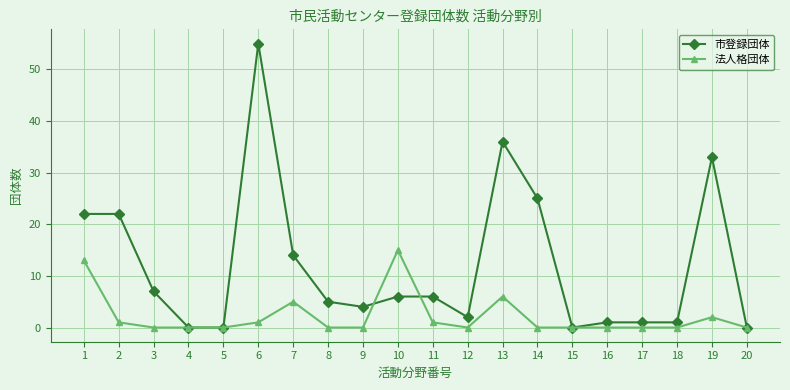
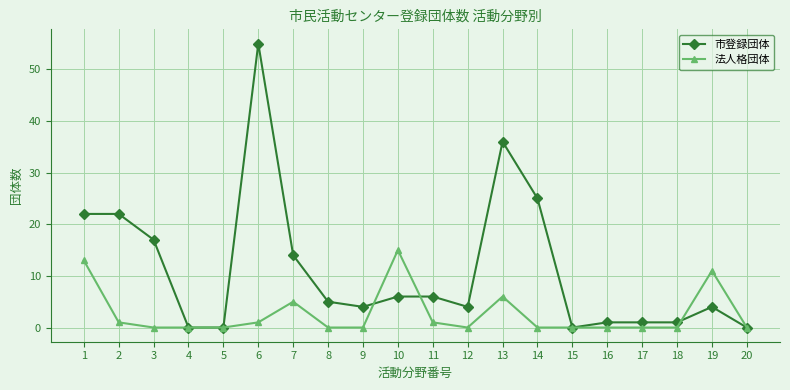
  {
    "市登録団体": {
      "1": 22,
      "2": 22,
-     "3": 7,
+     "3": 17,
      "6": 55,
      "7": 14,
      "8": 5,
      "9": 4,
      "10": 6,
      "11": 6,
-     "12": 2,
+     "12": 4,
      "13": 36,
      "14": 25,
      "16": 1,
      "17": 1,
      "18": 1,
-     "19": 33
+     "19": 4
    },
    "法人格団体": {
      "1": 13,
      "2": 1,
      "3": 0,
      "6": 1,
      "7": 5,
      "8": 0,
      "9": 0,
      "10": 15,
      "11": 1,
      "12": 0,
      "13": 6,
      "14": 0,
      "16": 0,
      "17": 0,
      "18": 0,
-     "19": 2
+     "19": 11
    }
  }
